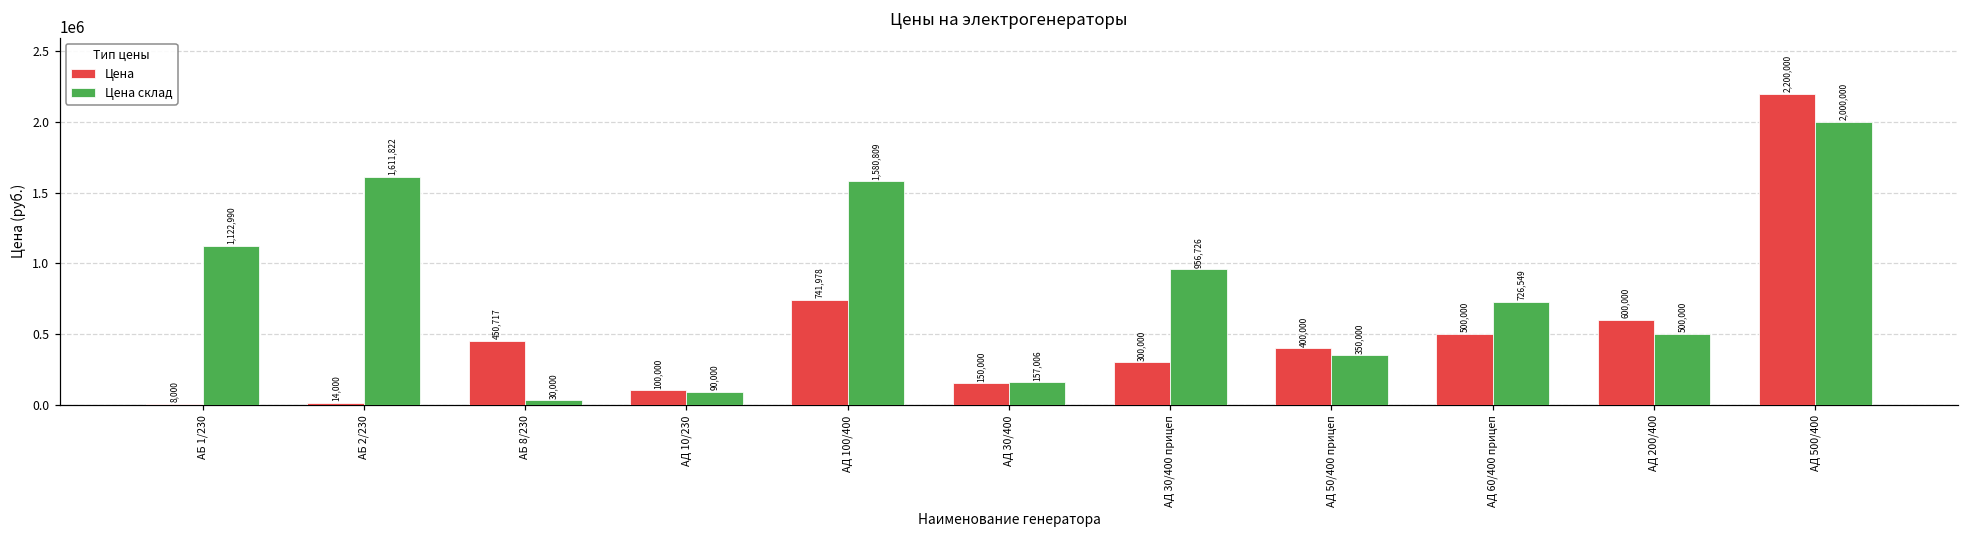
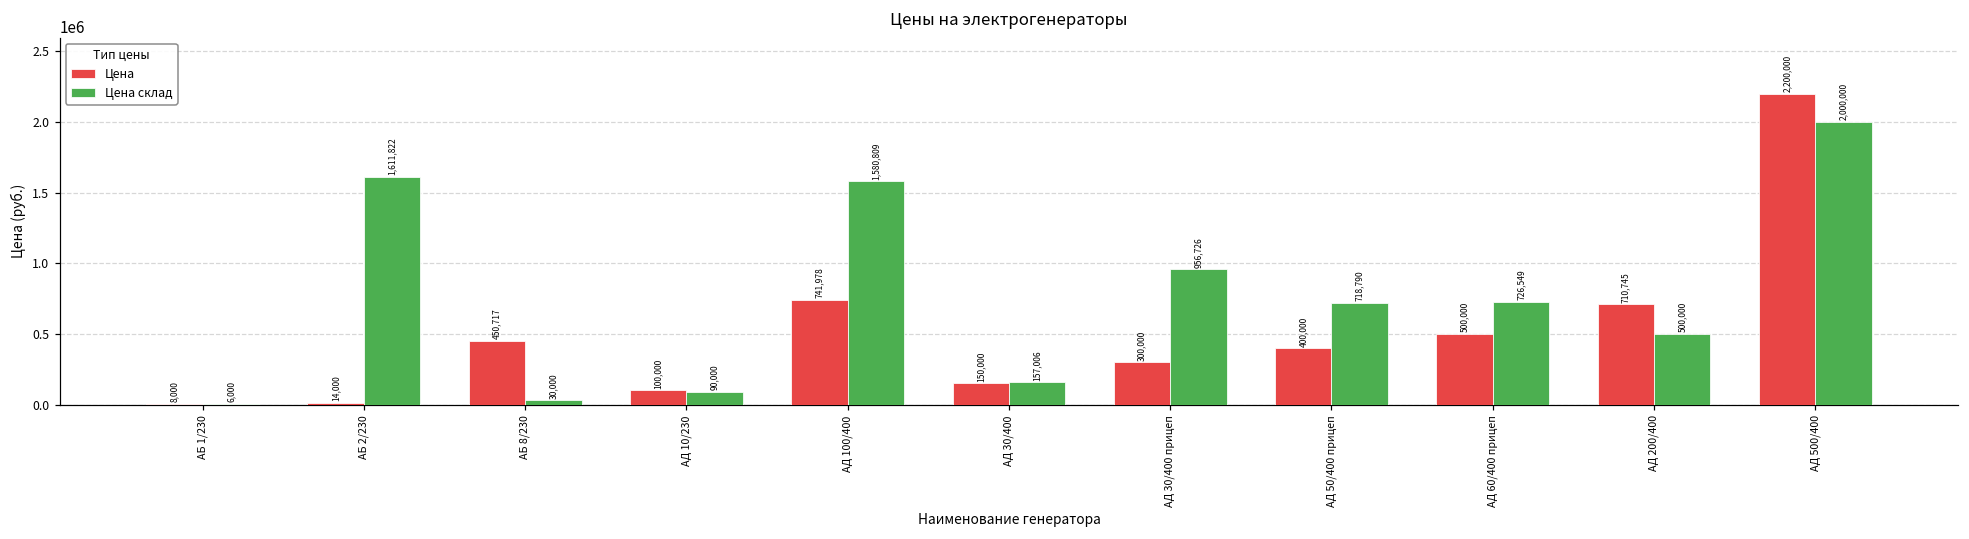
  {
    "Цена": {
      "АБ 1/230": "8,000",
      "АБ 2/230": "14,000",
      "АБ 8/230": "450,717",
      "АД 10/230": "100,000",
      "АД 100/400": "741,978",
      "АД 30/400": "150,000",
      "АД 30/400 прицеп": "300,000",
      "АД 50/400 прицеп": "400,000",
      "АД 60/400 прицеп": "500,000",
-     "АД 200/400": "600,000",
+     "АД 200/400": "710,745",
      "АД 500/400": "2,200,000"
    },
    "Цена склад": {
-     "АБ 1/230": "1,122,990",
+     "АБ 1/230": "6,000",
      "АБ 2/230": "1,611,822",
      "АБ 8/230": "30,000",
      "АД 10/230": "90,000",
      "АД 100/400": "1,580,809",
      "АД 30/400": "157,006",
      "АД 30/400 прицеп": "956,726",
-     "АД 50/400 прицеп": "350,000",
+     "АД 50/400 прицеп": "718,790",
      "АД 60/400 прицеп": "726,549",
      "АД 200/400": "500,000",
      "АД 500/400": "2,000,000"
    }
  }
